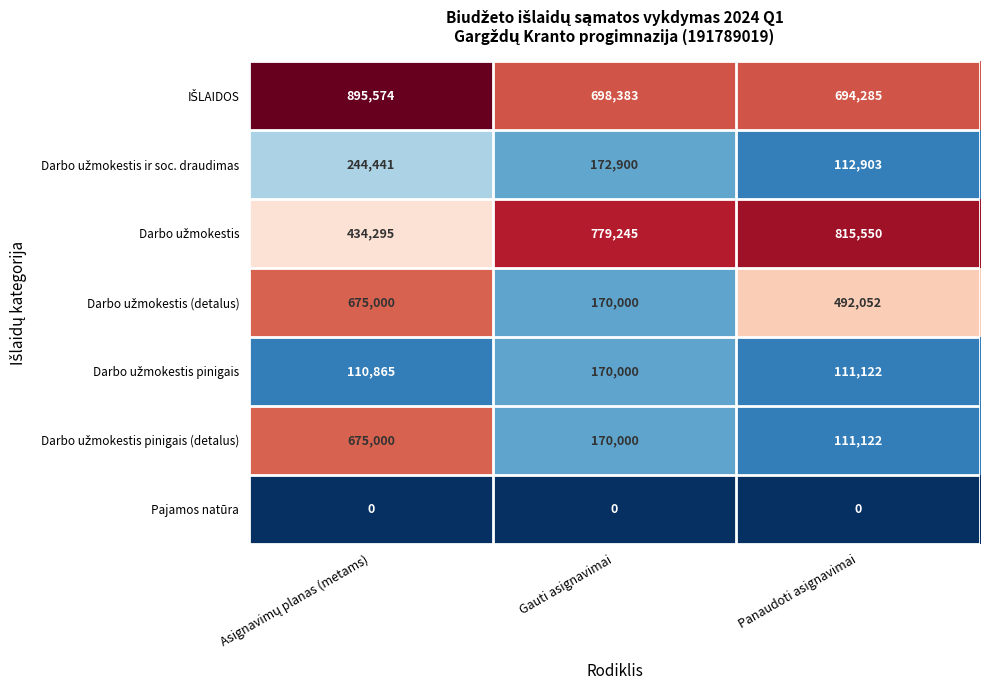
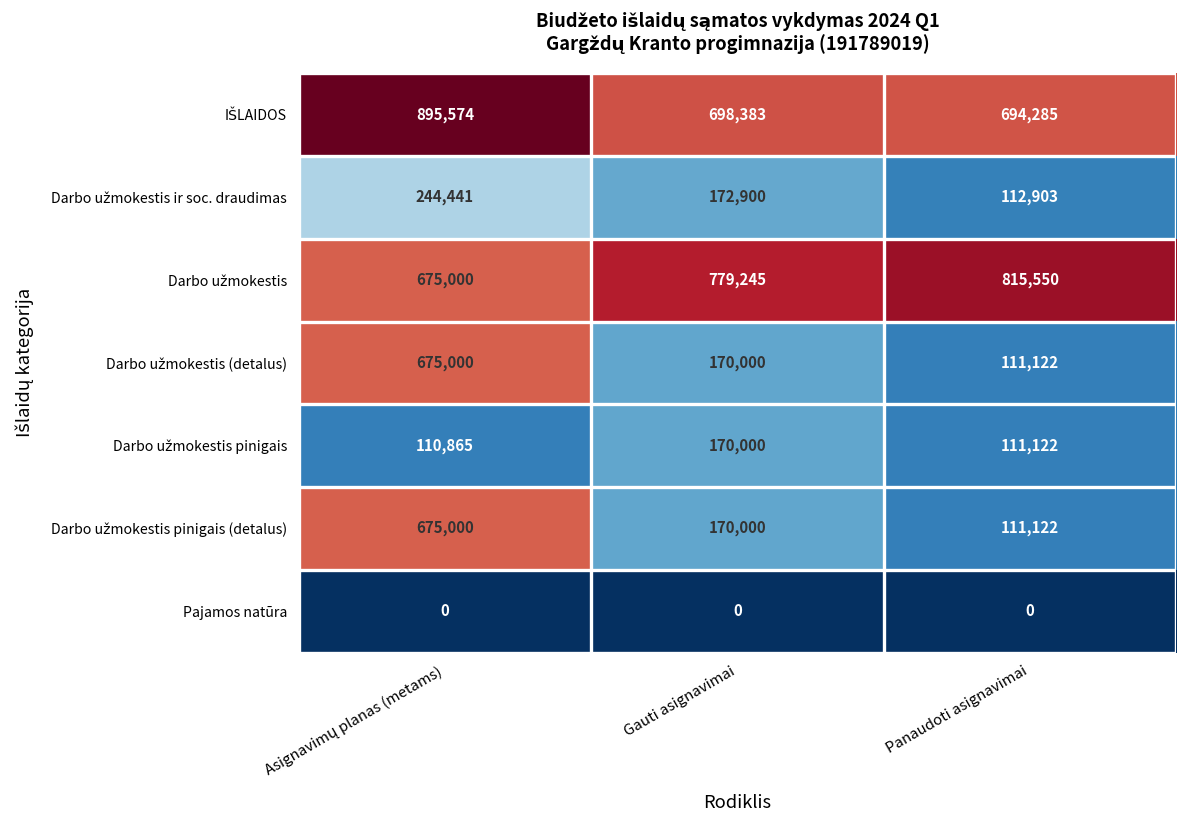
  {
    "IŠLAIDOS": {
      "Asignavimų planas (metams)": "895,574",
      "Gauti asignavimai": "698,383",
      "Panaudoti asignavimai": "694,285"
    },
    "Darbo užmokestis ir soc. draudimas": {
      "Asignavimų planas (metams)": "244,441",
      "Gauti asignavimai": "172,900",
      "Panaudoti asignavimai": "112,903"
    },
    "Darbo užmokestis": {
-     "Asignavimų planas (metams)": "434,295",
+     "Asignavimų planas (metams)": "675,000",
      "Gauti asignavimai": "779,245",
      "Panaudoti asignavimai": "815,550"
    },
    "Darbo užmokestis (detalus)": {
      "Asignavimų planas (metams)": "675,000",
      "Gauti asignavimai": "170,000",
-     "Panaudoti asignavimai": "492,052"
+     "Panaudoti asignavimai": "111,122"
    },
    "Darbo užmokestis pinigais": {
      "Asignavimų planas (metams)": "110,865",
      "Gauti asignavimai": "170,000",
      "Panaudoti asignavimai": "111,122"
    },
    "Darbo užmokestis pinigais (detalus)": {
      "Asignavimų planas (metams)": "675,000",
      "Gauti asignavimai": "170,000",
      "Panaudoti asignavimai": "111,122"
    },
    "Pajamos natūra": {
      "Asignavimų planas (metams)": "0",
      "Gauti asignavimai": "0",
      "Panaudoti asignavimai": "0"
    }
  }
